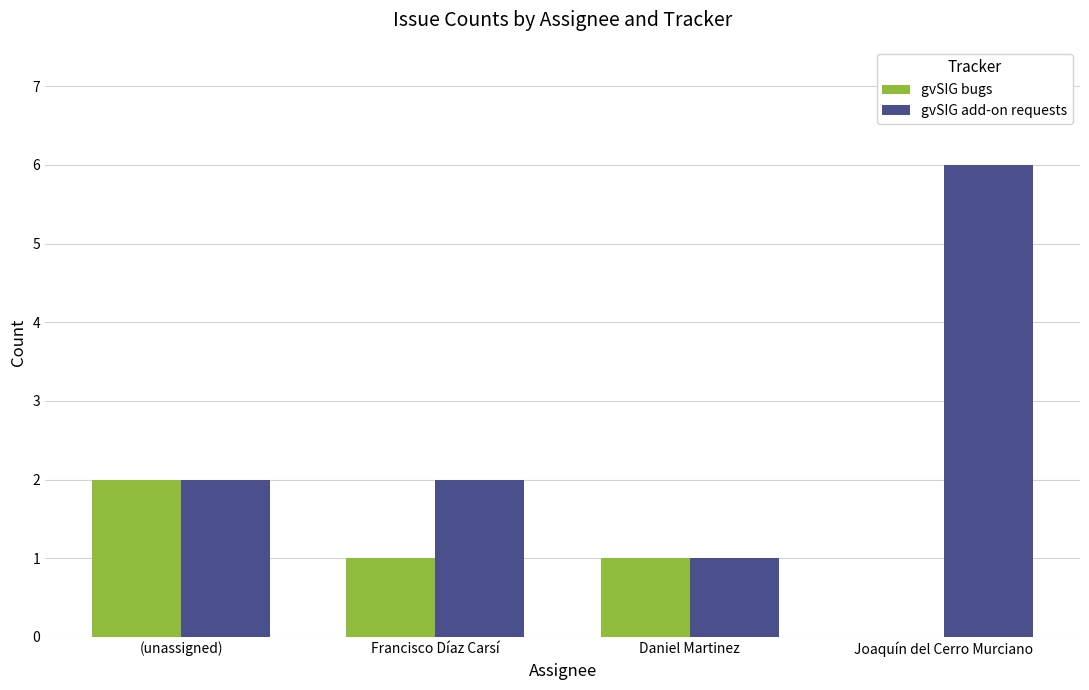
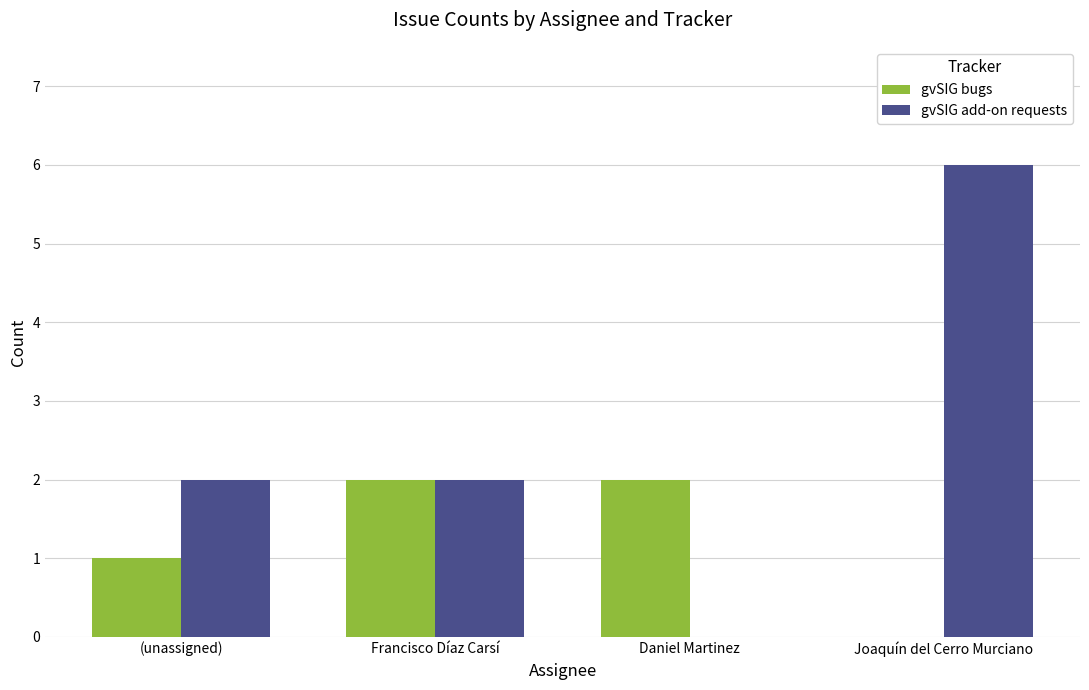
  {
    "gvSIG bugs": {
-     "(unassigned)": 2,
-     "Francisco Díaz Carsí": 1,
-     "Daniel Martinez": 1,
+     "(unassigned)": 1,
+     "Francisco Díaz Carsí": 2,
+     "Daniel Martinez": 2,
      "Joaquín del Cerro Murciano": 0
    },
    "gvSIG add-on requests": {
      "(unassigned)": 2,
      "Francisco Díaz Carsí": 2,
-     "Daniel Martinez": 1,
+     "Daniel Martinez": 0,
      "Joaquín del Cerro Murciano": 6
    }
  }
